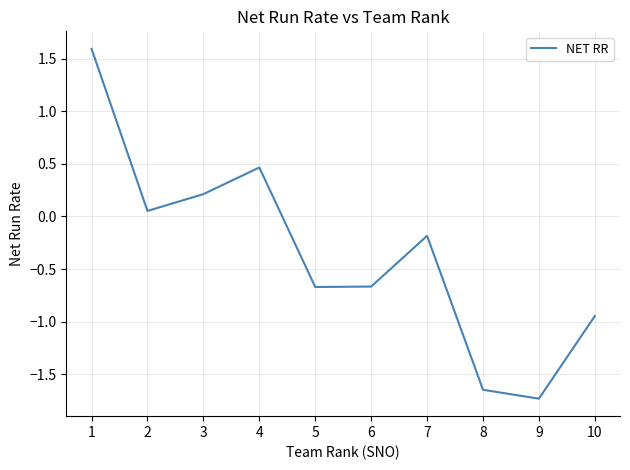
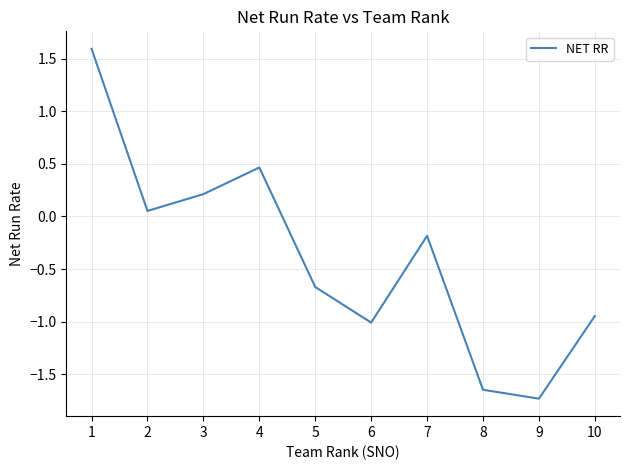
  {
    "1": 1.59,
    "2": 0.05,
    "3": 0.21,
    "4": 0.47,
    "5": -0.67,
-   "6": -0.67,
+   "6": -1.01,
    "7": -0.18,
    "8": -1.65,
    "9": -1.73,
    "10": -0.95
  }
